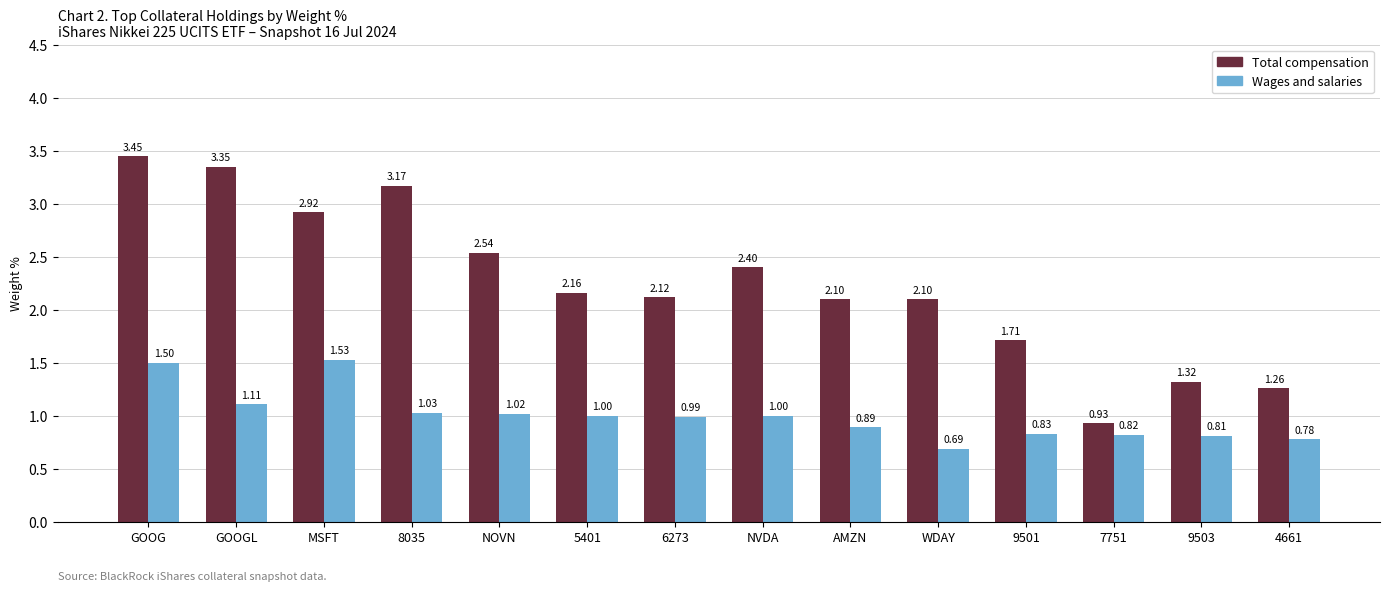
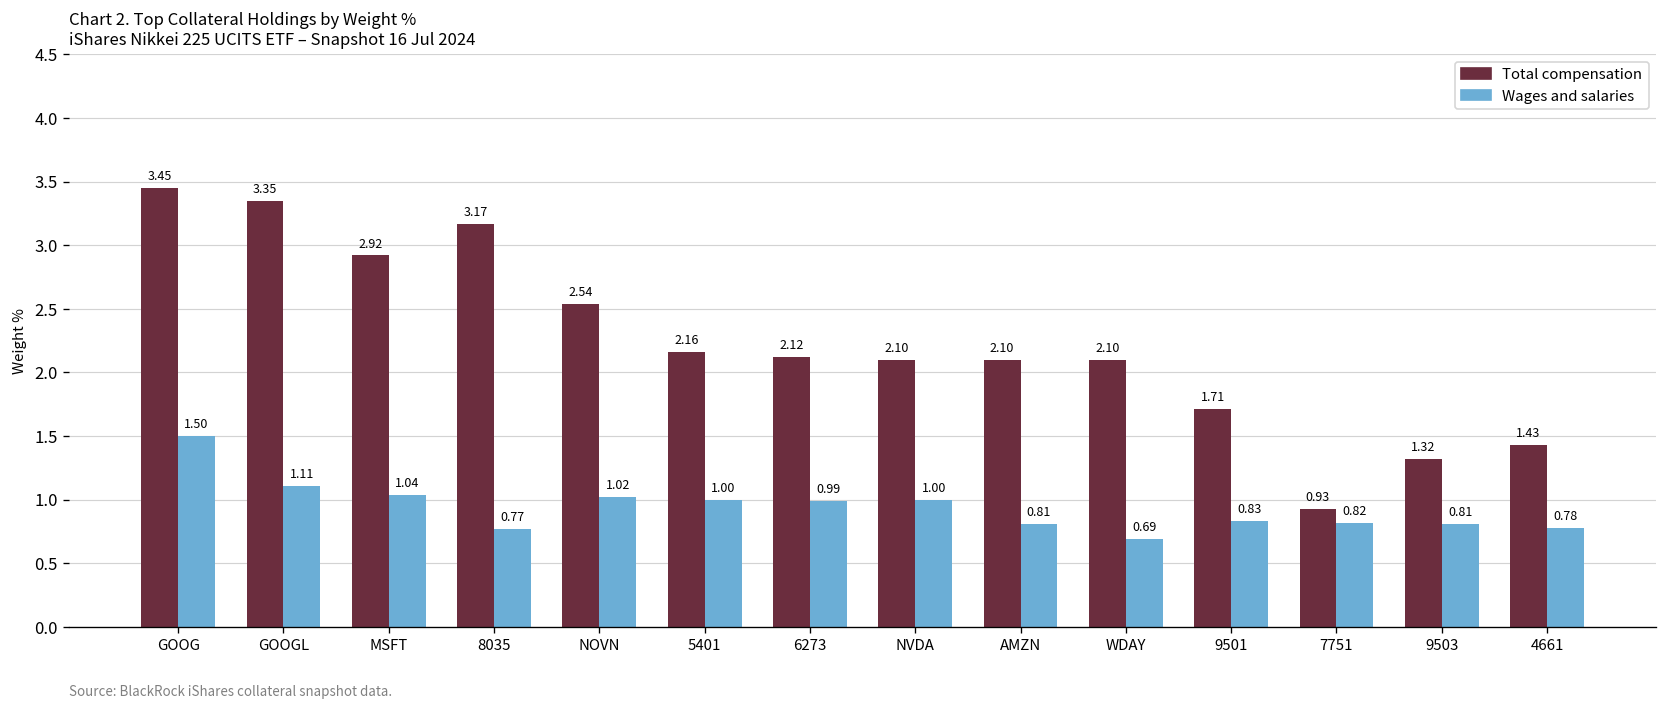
  {
    "Total compensation": {
      "GOOG": 3.45,
      "GOOGL": 3.35,
      "MSFT": 2.92,
      "8035": 3.17,
      "NOVN": 2.54,
      "5401": 2.16,
      "6273": 2.12,
-     "NVDA": 2.40,
+     "NVDA": 2.10,
      "AMZN": 2.10,
      "WDAY": 2.10,
      "9501": 1.71,
      "7751": 0.93,
      "9503": 1.32,
-     "4661": 1.26
+     "4661": 1.43
    },
    "Wages and salaries": {
      "GOOG": 1.50,
      "GOOGL": 1.11,
-     "MSFT": 1.53,
-     "8035": 1.03,
+     "MSFT": 1.04,
+     "8035": 0.77,
      "NOVN": 1.02,
      "5401": 1.00,
      "6273": 0.99,
      "NVDA": 1.00,
-     "AMZN": 0.89,
+     "AMZN": 0.81,
      "WDAY": 0.69,
      "9501": 0.83,
      "7751": 0.82,
      "9503": 0.81,
      "4661": 0.78
    }
  }
